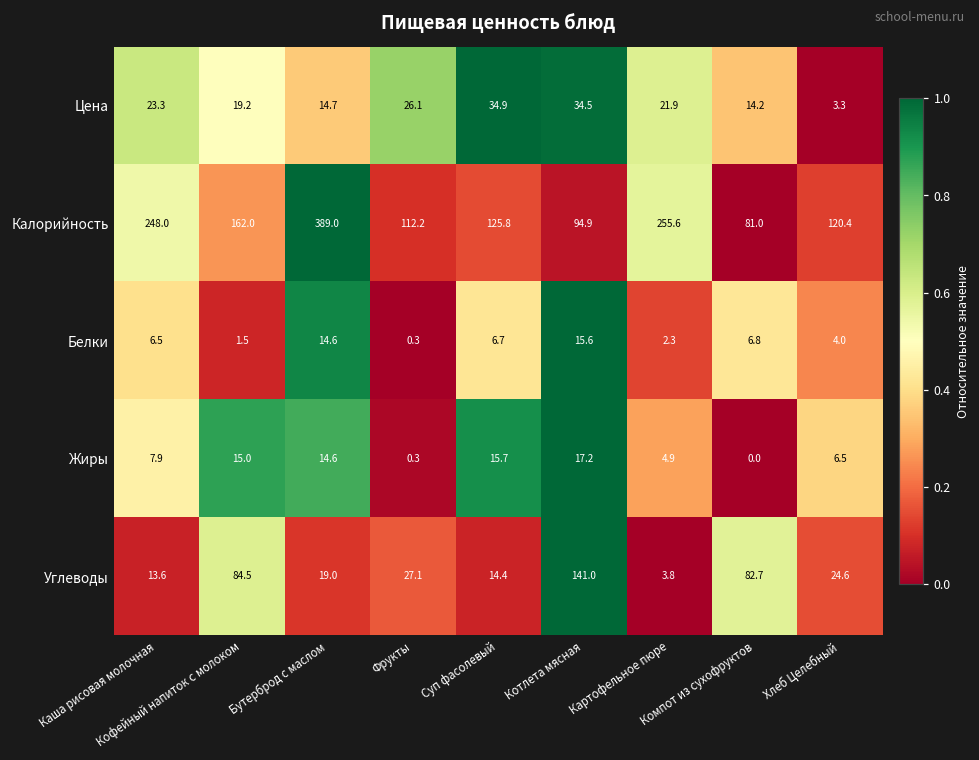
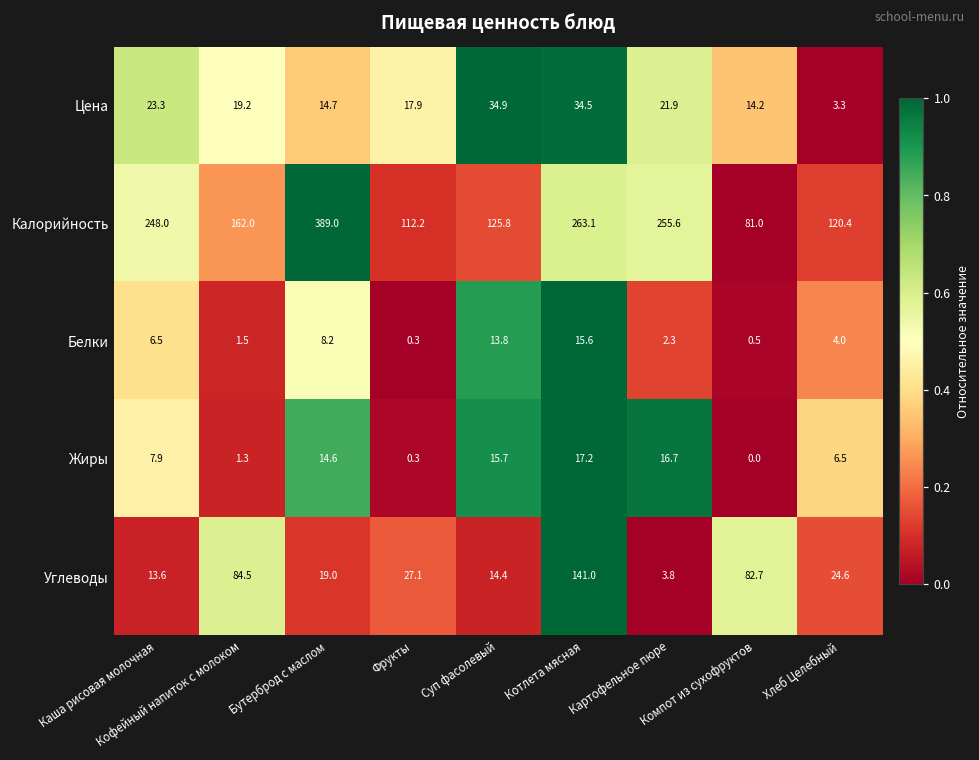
  {
    "Цена": {
      "Каша рисовая молочная": 23.3,
      "Кофейный напиток с молоком": 19.2,
      "Бутерброд с маслом": 14.7,
-     "Фрукты": 26.1,
+     "Фрукты": 17.9,
      "Суп фасолевый": 34.9,
      "Котлета мясная": 34.5,
      "Картофельное пюре": 21.9,
      "Компот из сухофруктов": 14.2,
      "Хлеб Целебный": 3.3
    },
    "Калорийность": {
      "Каша рисовая молочная": 248.0,
      "Кофейный напиток с молоком": 162.0,
      "Бутерброд с маслом": 389.0,
      "Фрукты": 112.2,
      "Суп фасолевый": 125.8,
-     "Котлета мясная": 94.9,
+     "Котлета мясная": 263.1,
      "Картофельное пюре": 255.6,
      "Компот из сухофруктов": 81.0,
      "Хлеб Целебный": 120.4
    },
    "Белки": {
      "Каша рисовая молочная": 6.5,
      "Кофейный напиток с молоком": 1.5,
-     "Бутерброд с маслом": 14.6,
+     "Бутерброд с маслом": 8.2,
      "Фрукты": 0.3,
-     "Суп фасолевый": 6.7,
+     "Суп фасолевый": 13.8,
      "Котлета мясная": 15.6,
      "Картофельное пюре": 2.3,
-     "Компот из сухофруктов": 6.8,
+     "Компот из сухофруктов": 0.5,
      "Хлеб Целебный": 4.0
    },
    "Жиры": {
      "Каша рисовая молочная": 7.9,
-     "Кофейный напиток с молоком": 15.0,
+     "Кофейный напиток с молоком": 1.3,
      "Бутерброд с маслом": 14.6,
      "Фрукты": 0.3,
      "Суп фасолевый": 15.7,
      "Котлета мясная": 17.2,
-     "Картофельное пюре": 4.9,
+     "Картофельное пюре": 16.7,
      "Компот из сухофруктов": 0.0,
      "Хлеб Целебный": 6.5
    },
    "Углеводы": {
      "Каша рисовая молочная": 13.6,
      "Кофейный напиток с молоком": 84.5,
      "Бутерброд с маслом": 19.0,
      "Фрукты": 27.1,
      "Суп фасолевый": 14.4,
      "Котлета мясная": 141.0,
      "Картофельное пюре": 3.8,
      "Компот из сухофруктов": 82.7,
      "Хлеб Целебный": 24.6
    }
  }
